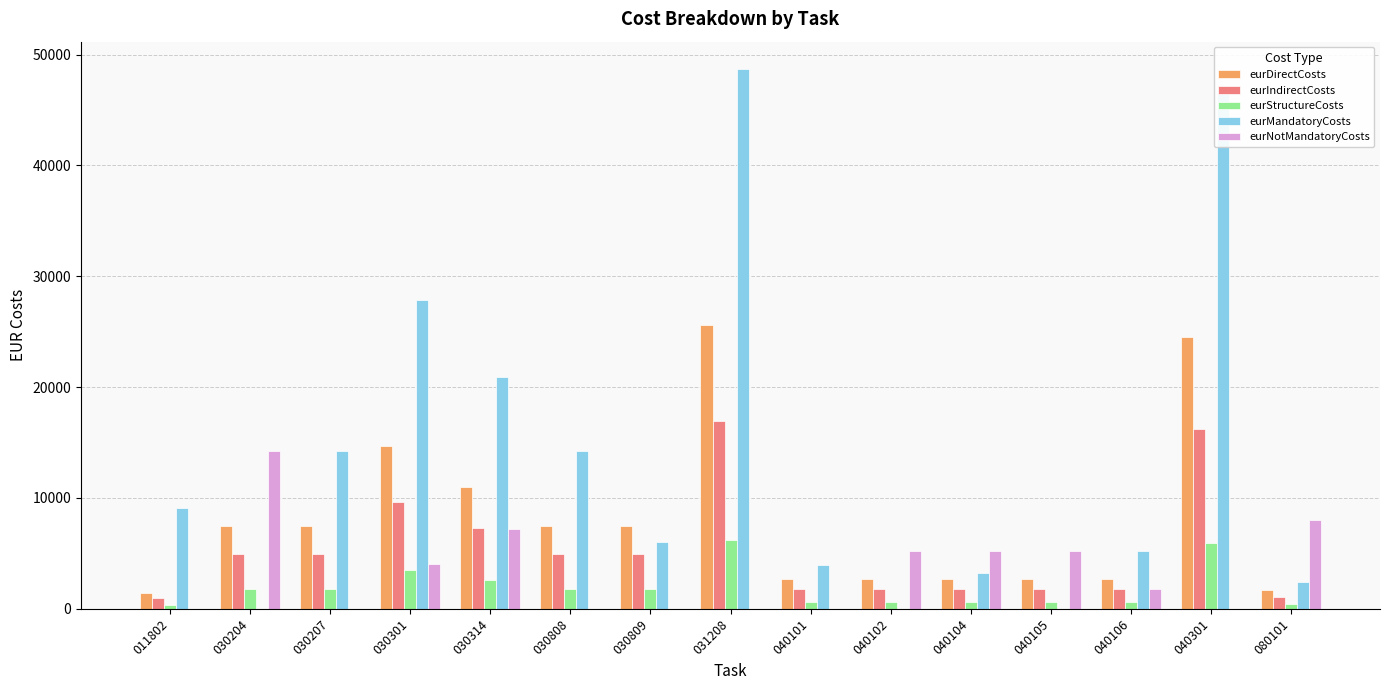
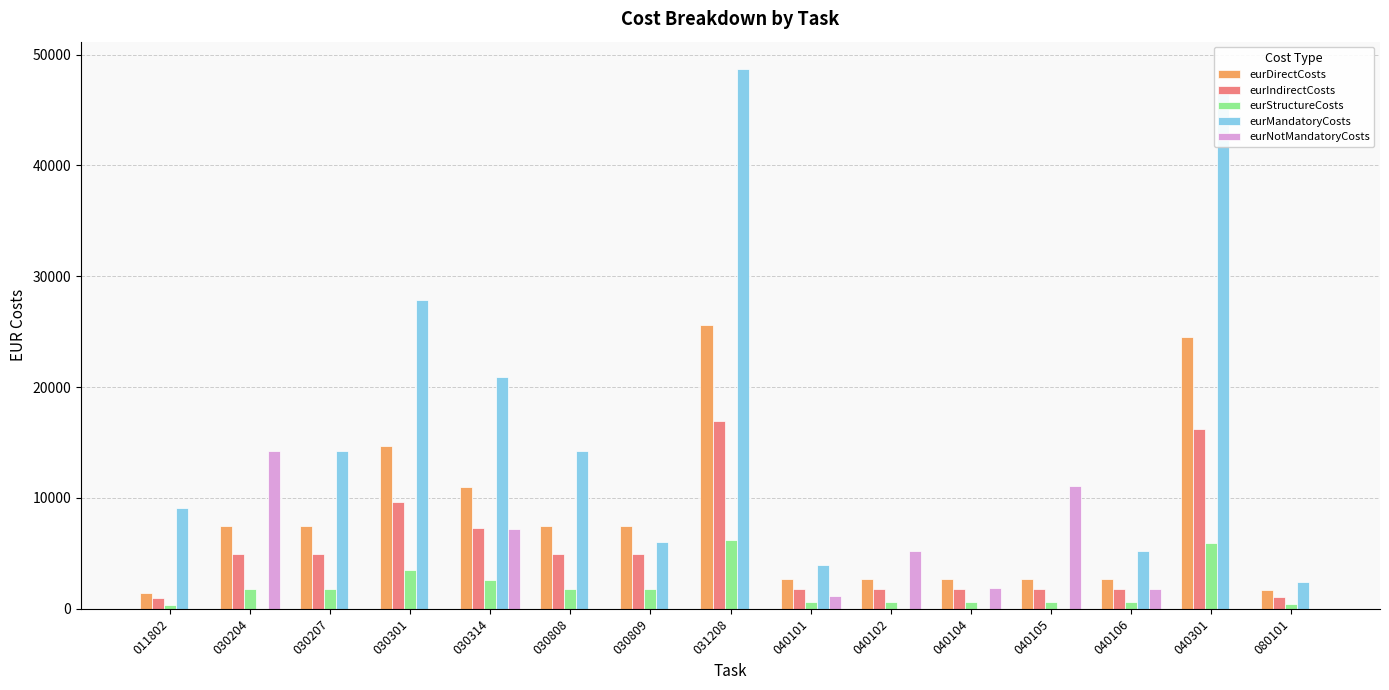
  {
    "eurStructureCosts": {
      "011802": 300,
      "030204": 1800,
      "030207": 1800,
      "030301": 3500,
      "030314": 2600,
      "030808": 1800,
      "030809": 1800,
      "031208": 6200,
      "040101": 700,
      "040102": 700,
      "040104": 700,
      "040105": 700,
      "040106": 700,
      "040301": 5900,
      "080101": 400
    },
    "eurMandatoryCosts": {
      "011802": 9100,
      "030204": 0,
      "030207": 14200,
      "030301": 27800,
      "030314": 20900,
      "030808": 14200,
      "030809": 6100,
      "031208": 48700,
      "040101": 4000,
      "040102": 0,
-     "040104": 3200,
+     "040104": 0,
      "040105": 0,
      "040106": 5200,
      "080101": 2400
    },
    "eurNotMandatoryCosts": {
      "011802": 0,
      "030204": 14200,
      "030207": 0,
-     "030301": 4000,
+     "030301": 0,
      "030314": 7200,
      "030808": 0,
      "030809": 0,
      "031208": 0,
-     "040101": 0,
+     "040101": 1200,
      "040102": 5200,
-     "040104": 5200,
-     "040105": 5200,
+     "040104": 1800,
+     "040105": 11000,
      "040106": 1800,
      "040301": 0,
-     "080101": 8000
+     "080101": 0
    }
  }
